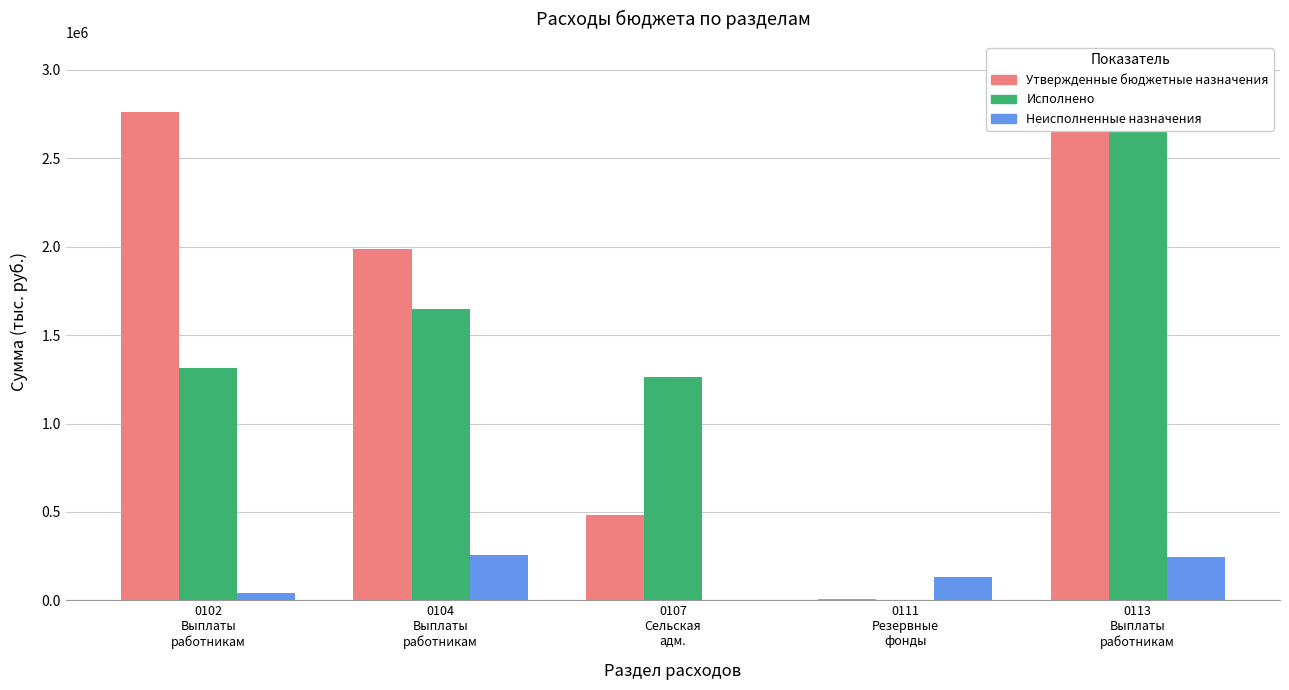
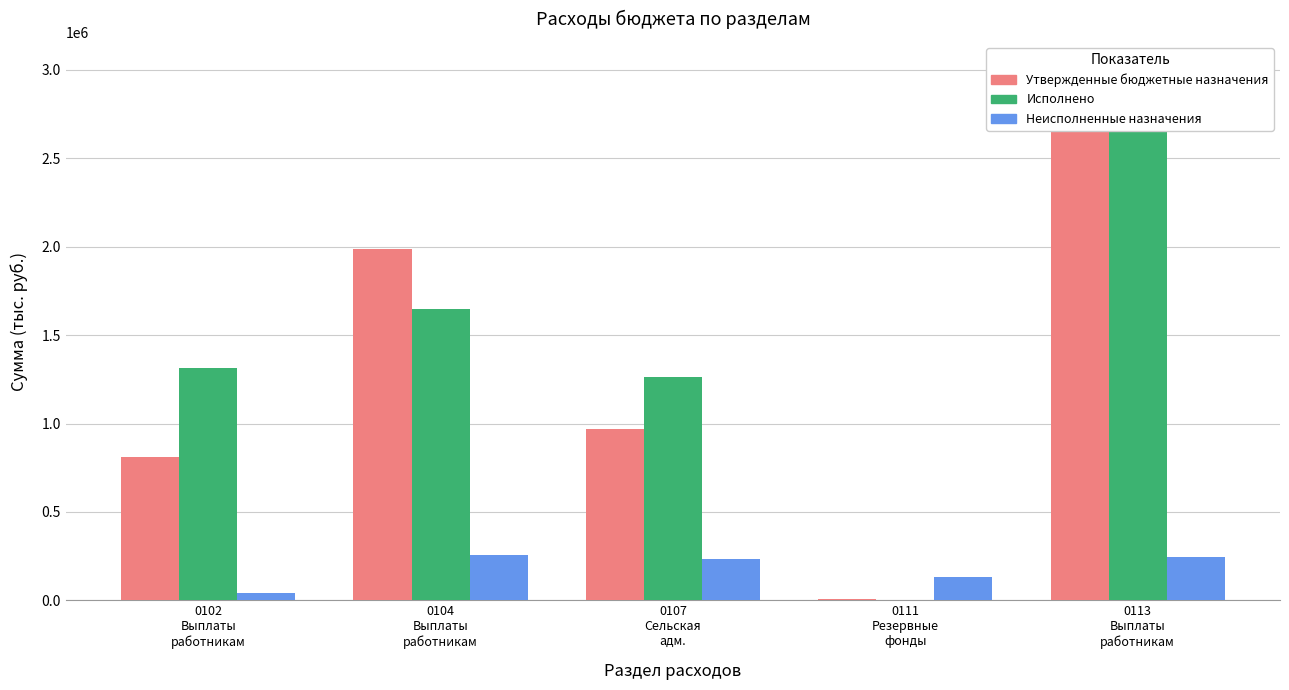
  {
    "Утвержденные бюджетные назначения": {
-     "0102 Выплаты работникам": 2760000,
+     "0102 Выплаты работникам": 810000,
      "0104 Выплаты работникам": 1990000,
-     "0107 Сельская адм.": 480000
+     "0107 Сельская адм.": 970000
    },
    "Исполнено": {
      "0102 Выплаты работникам": 1310000,
      "0104 Выплаты работникам": 1650000,
      "0107 Сельская адм.": 1260000,
      "0111 Резервные фонды": 0
    },
    "Неисполненные назначения": {
      "0102 Выплаты работникам": 40000,
      "0104 Выплаты работникам": 260000,
-     "0107 Сельская адм.": 0,
+     "0107 Сельская адм.": 230000,
      "0111 Резервные фонды": 130000,
      "0113 Выплаты работникам": 240000
    }
  }
